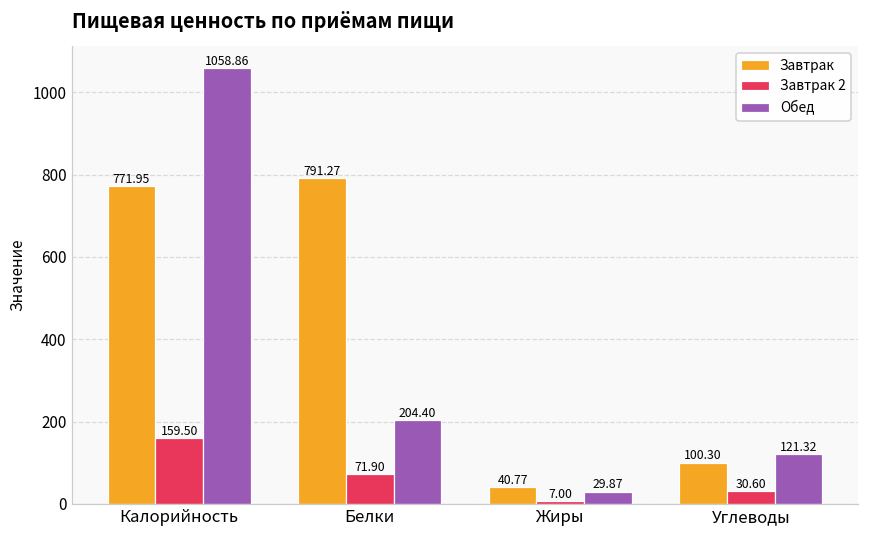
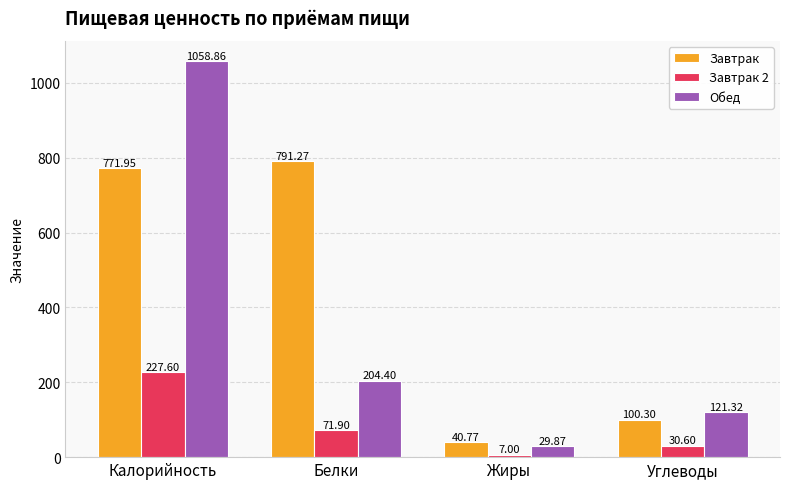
  {
    "Завтрак": {
      "Калорийность": 771.95,
      "Белки": 791.27,
      "Жиры": 40.77,
      "Углеводы": 100.30
    },
    "Завтрак 2": {
-     "Калорийность": 159.50,
+     "Калорийность": 227.60,
      "Белки": 71.90,
      "Жиры": 7.00,
      "Углеводы": 30.60
    },
    "Обед": {
      "Калорийность": 1058.86,
      "Белки": 204.40,
      "Жиры": 29.87,
      "Углеводы": 121.32
    }
  }
